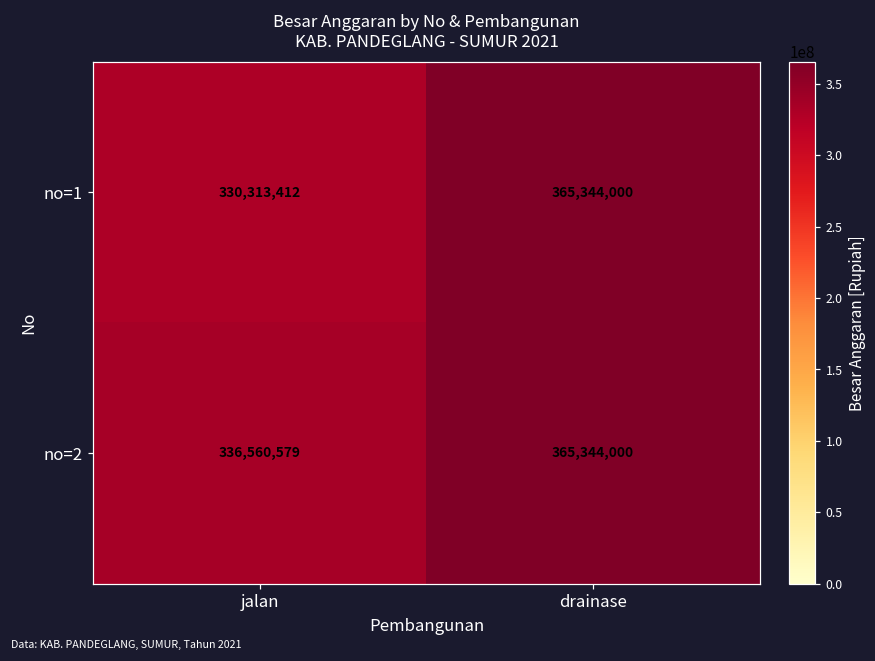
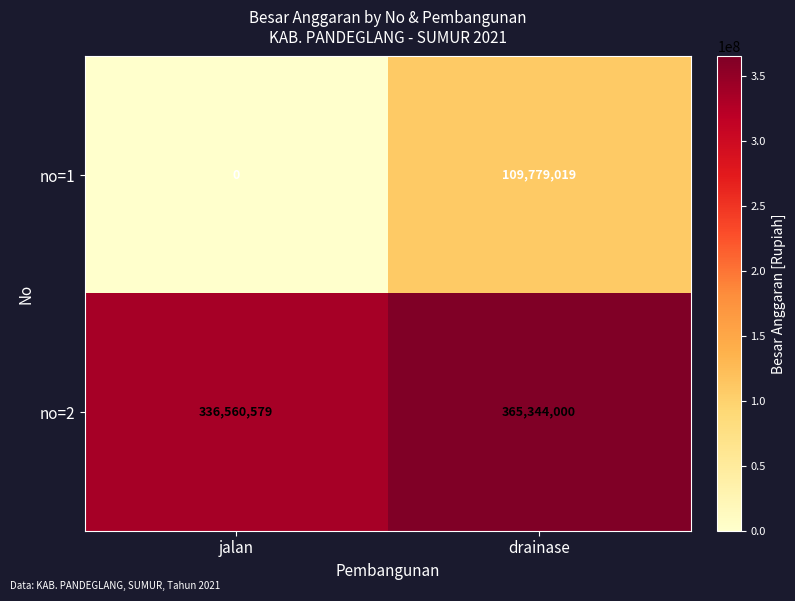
  {
    "no=1": {
-     "jalan": "330,313,412",
-     "drainase": "365,344,000"
+     "jalan": "0",
+     "drainase": "109,779,019"
    },
    "no=2": {
      "jalan": "336,560,579",
      "drainase": "365,344,000"
    }
  }
